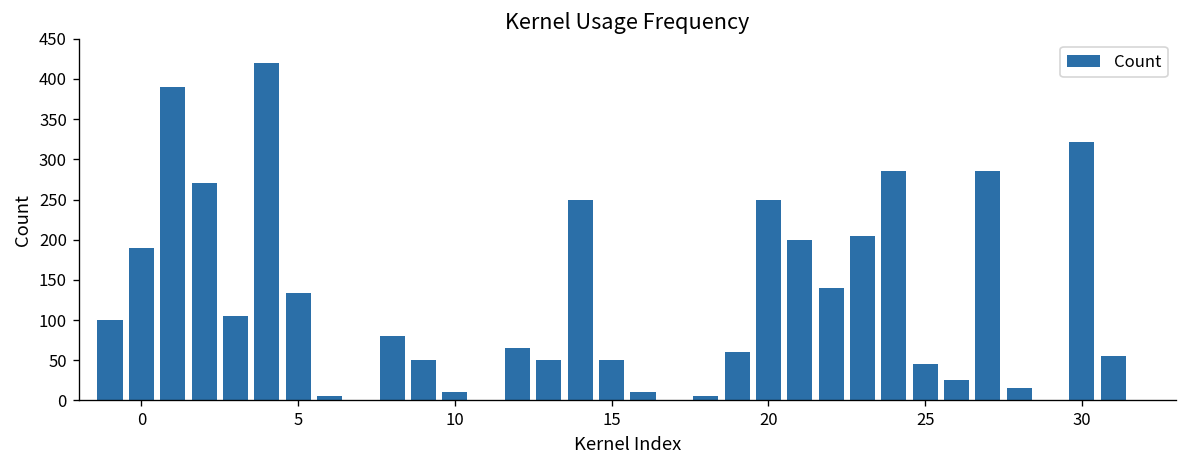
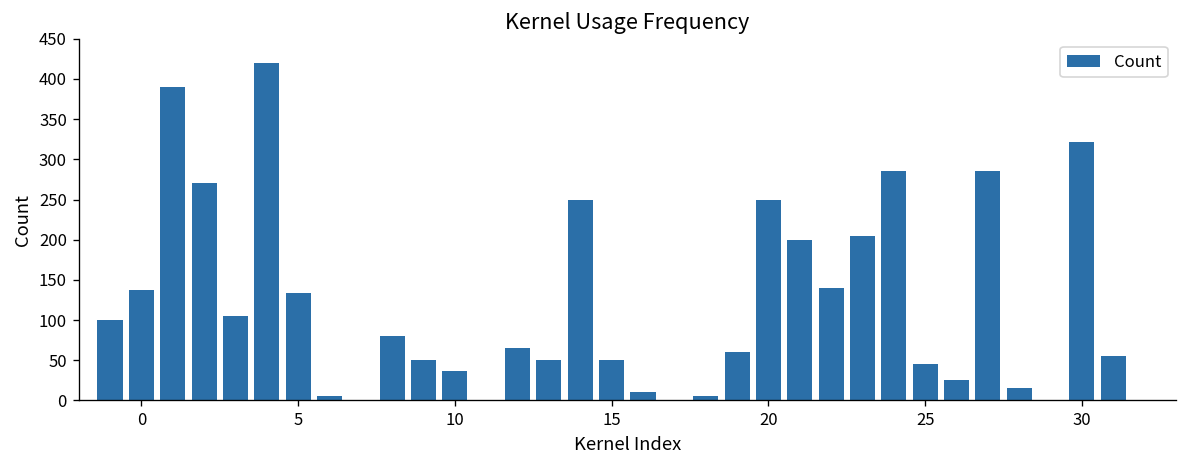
  {
-   "0": 190,
+   "0": 140,
    "5": 130,
-   "10": 10,
+   "10": 40,
    "15": 50,
    "20": 250,
    "25": 50,
    "30": 320
  }
